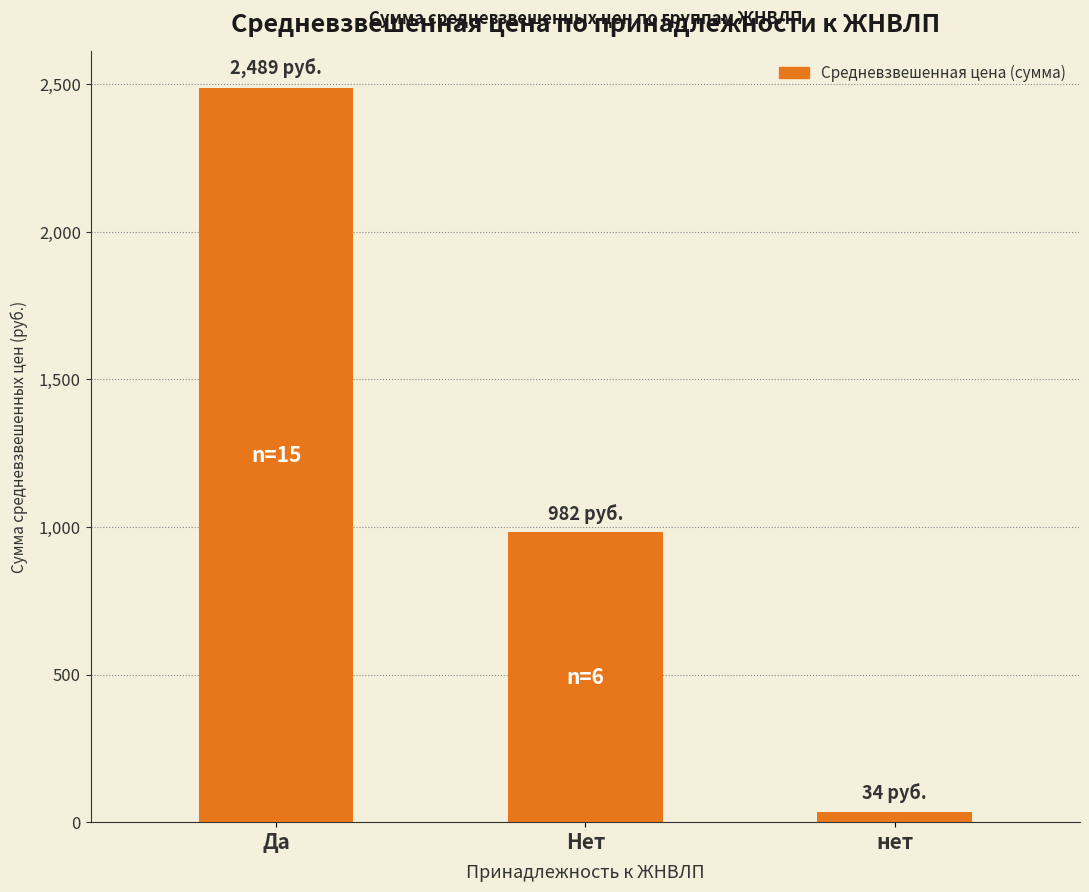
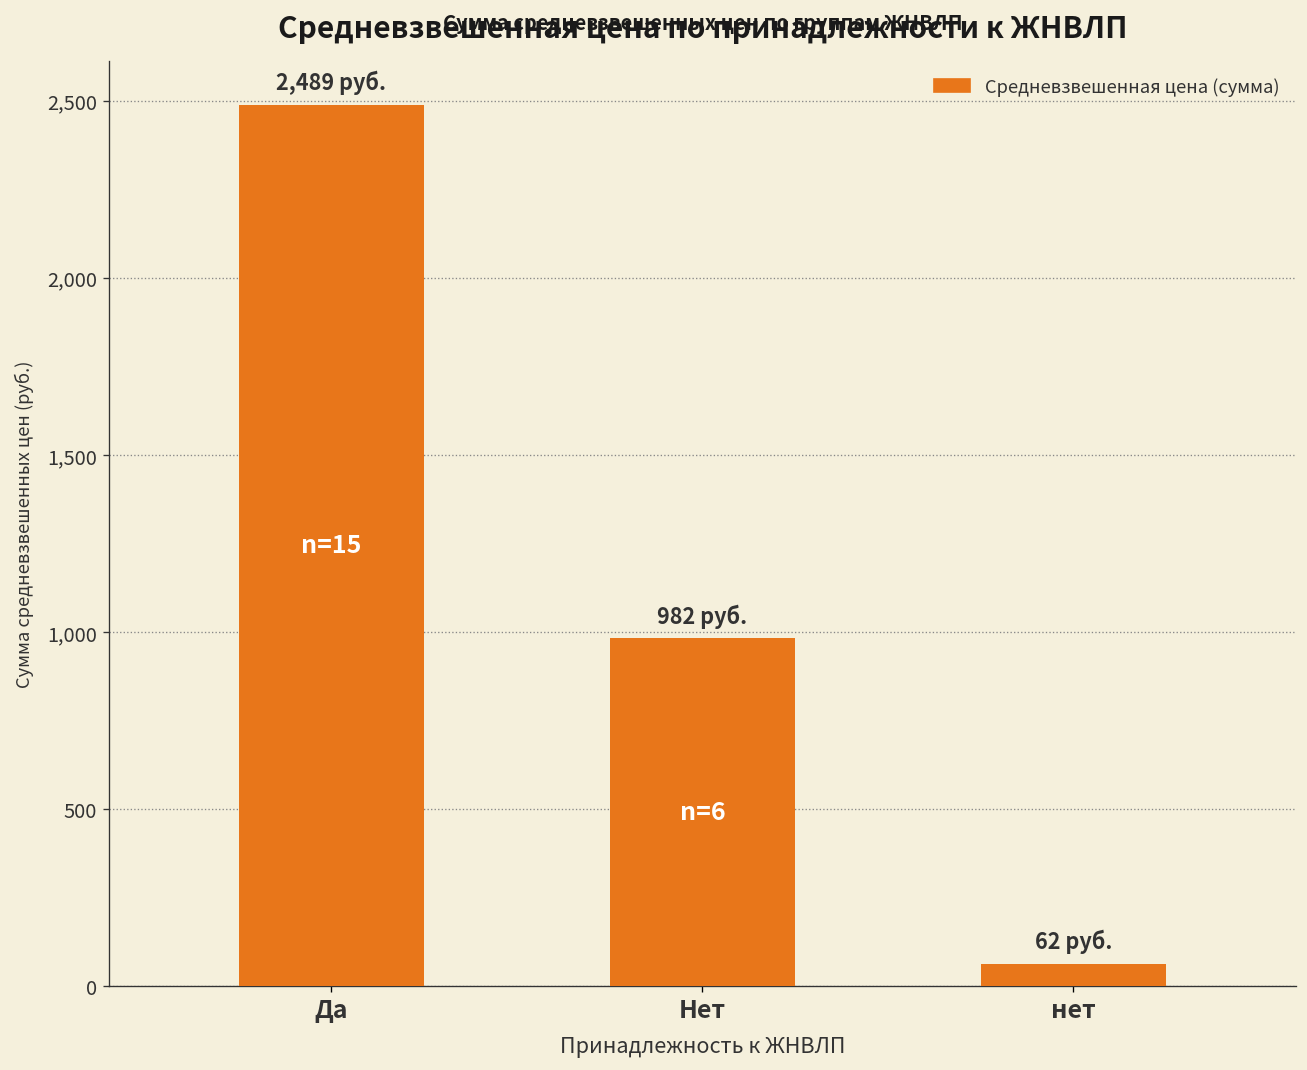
  {
    "Да": "2,489",
    "Нет": "982",
-   "нет": "34"
+   "нет": "62"
  }
